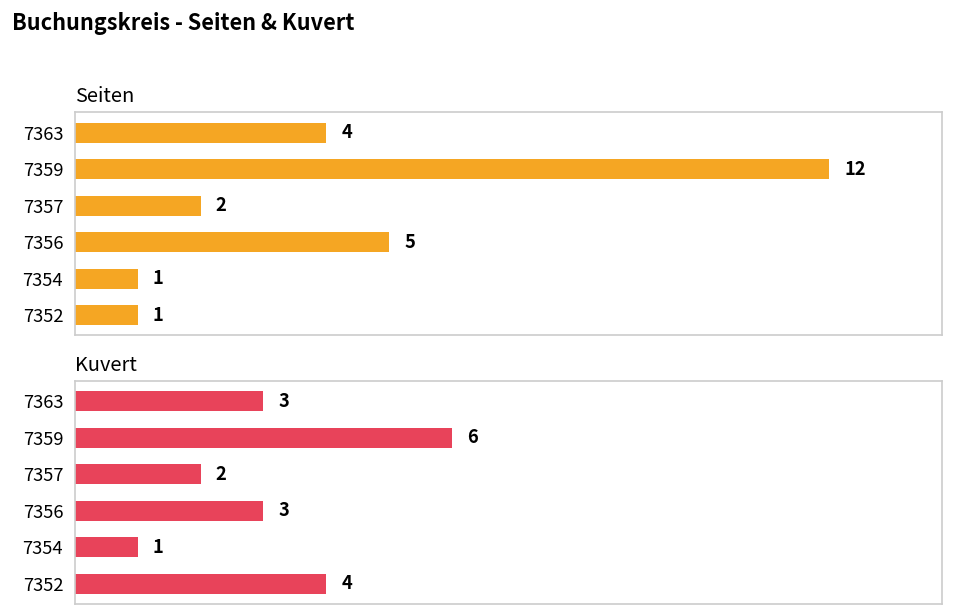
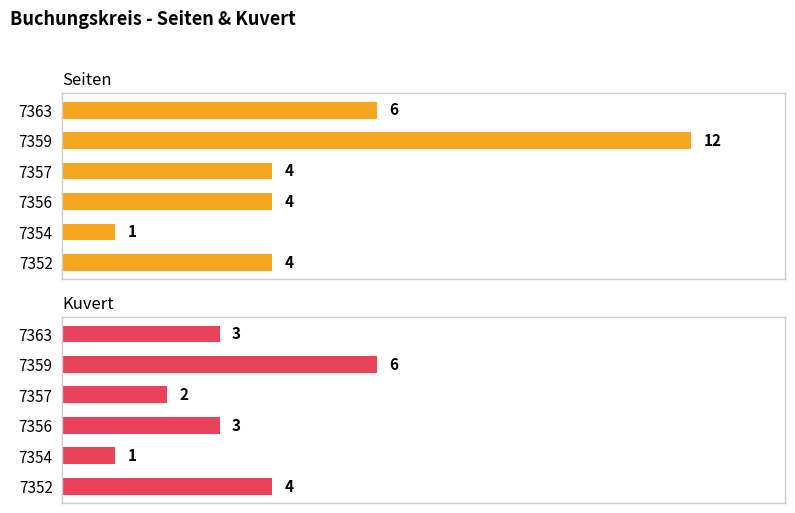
  {
    "Seiten": {
-     "7363": 4,
+     "7363": 6,
      "7359": 12,
-     "7357": 2,
-     "7356": 5,
+     "7357": 4,
+     "7356": 4,
      "7354": 1,
-     "7352": 1
+     "7352": 4
    },
    "Kuvert": {
      "7363": 3,
      "7359": 6,
      "7357": 2,
      "7356": 3,
      "7354": 1,
      "7352": 4
    }
  }
